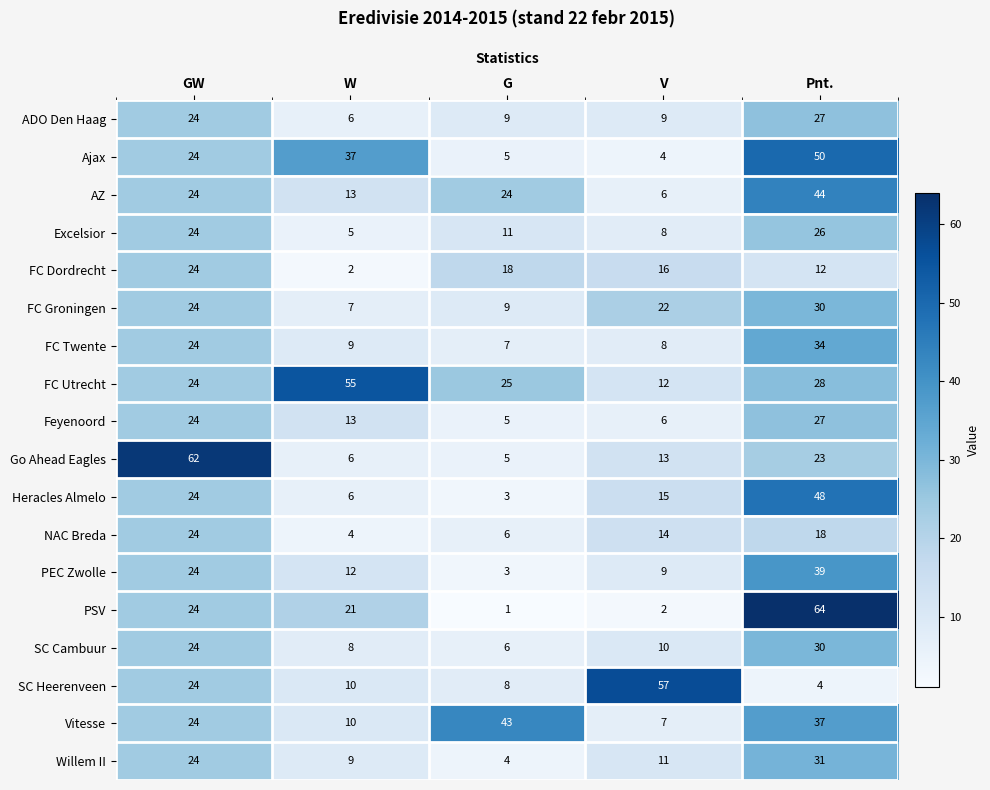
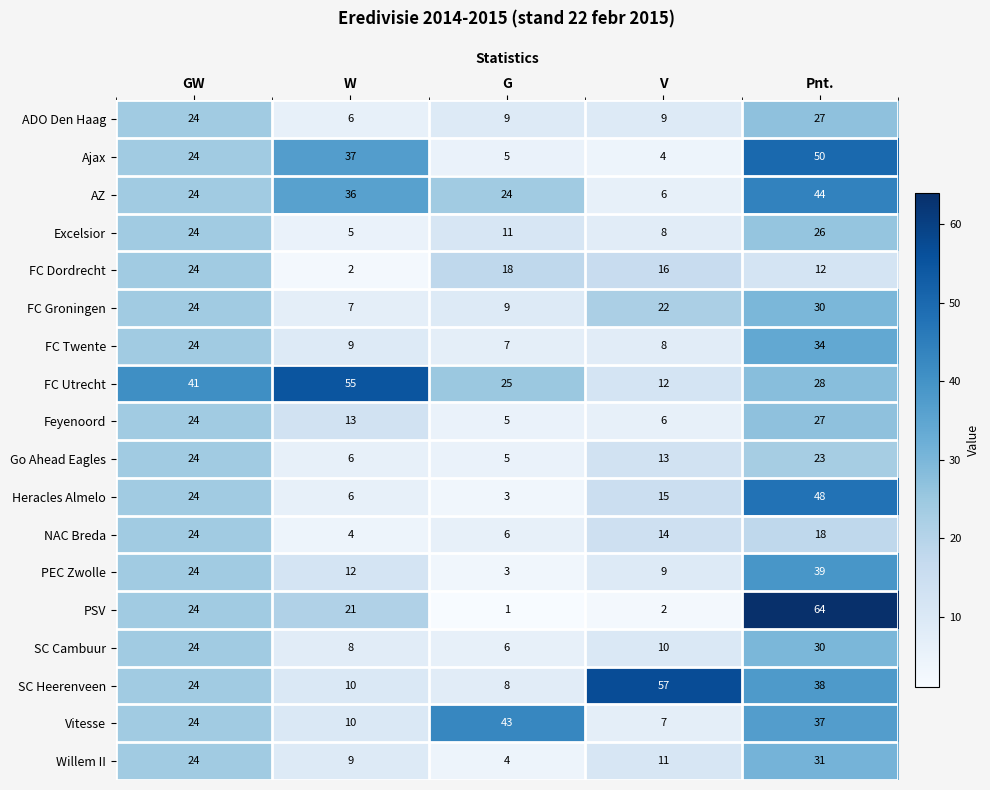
  {
    "ADO Den Haag": {
      "GW": 24,
      "W": 6,
      "G": 9,
      "V": 9,
      "Pnt.": 27
    },
    "Ajax": {
      "GW": 24,
      "W": 37,
      "G": 5,
      "V": 4,
      "Pnt.": 50
    },
    "AZ": {
      "GW": 24,
-     "W": 13,
+     "W": 36,
      "G": 24,
      "V": 6,
      "Pnt.": 44
    },
    "Excelsior": {
      "GW": 24,
      "W": 5,
      "G": 11,
      "V": 8,
      "Pnt.": 26
    },
    "FC Dordrecht": {
      "GW": 24,
      "W": 2,
      "G": 18,
      "V": 16,
      "Pnt.": 12
    },
    "FC Groningen": {
      "GW": 24,
      "W": 7,
      "G": 9,
      "V": 22,
      "Pnt.": 30
    },
    "FC Twente": {
      "GW": 24,
      "W": 9,
      "G": 7,
      "V": 8,
      "Pnt.": 34
    },
    "FC Utrecht": {
-     "GW": 24,
+     "GW": 41,
      "W": 55,
      "G": 25,
      "V": 12,
      "Pnt.": 28
    },
    "Feyenoord": {
      "GW": 24,
      "W": 13,
      "G": 5,
      "V": 6,
      "Pnt.": 27
    },
    "Go Ahead Eagles": {
-     "GW": 62,
+     "GW": 24,
      "W": 6,
      "G": 5,
      "V": 13,
      "Pnt.": 23
    },
    "Heracles Almelo": {
      "GW": 24,
      "W": 6,
      "G": 3,
      "V": 15,
      "Pnt.": 48
    },
    "NAC Breda": {
      "GW": 24,
      "W": 4,
      "G": 6,
      "V": 14,
      "Pnt.": 18
    },
    "PEC Zwolle": {
      "GW": 24,
      "W": 12,
      "G": 3,
      "V": 9,
      "Pnt.": 39
    },
    "PSV": {
      "GW": 24,
      "W": 21,
      "G": 1,
      "V": 2,
      "Pnt.": 64
    },
    "SC Cambuur": {
      "GW": 24,
      "W": 8,
      "G": 6,
      "V": 10,
      "Pnt.": 30
    },
    "SC Heerenveen": {
      "GW": 24,
      "W": 10,
      "G": 8,
      "V": 57,
-     "Pnt.": 4
+     "Pnt.": 38
    },
    "Vitesse": {
      "GW": 24,
      "W": 10,
      "G": 43,
      "V": 7,
      "Pnt.": 37
    },
    "Willem II": {
      "GW": 24,
      "W": 9,
      "G": 4,
      "V": 11,
      "Pnt.": 31
    }
  }
